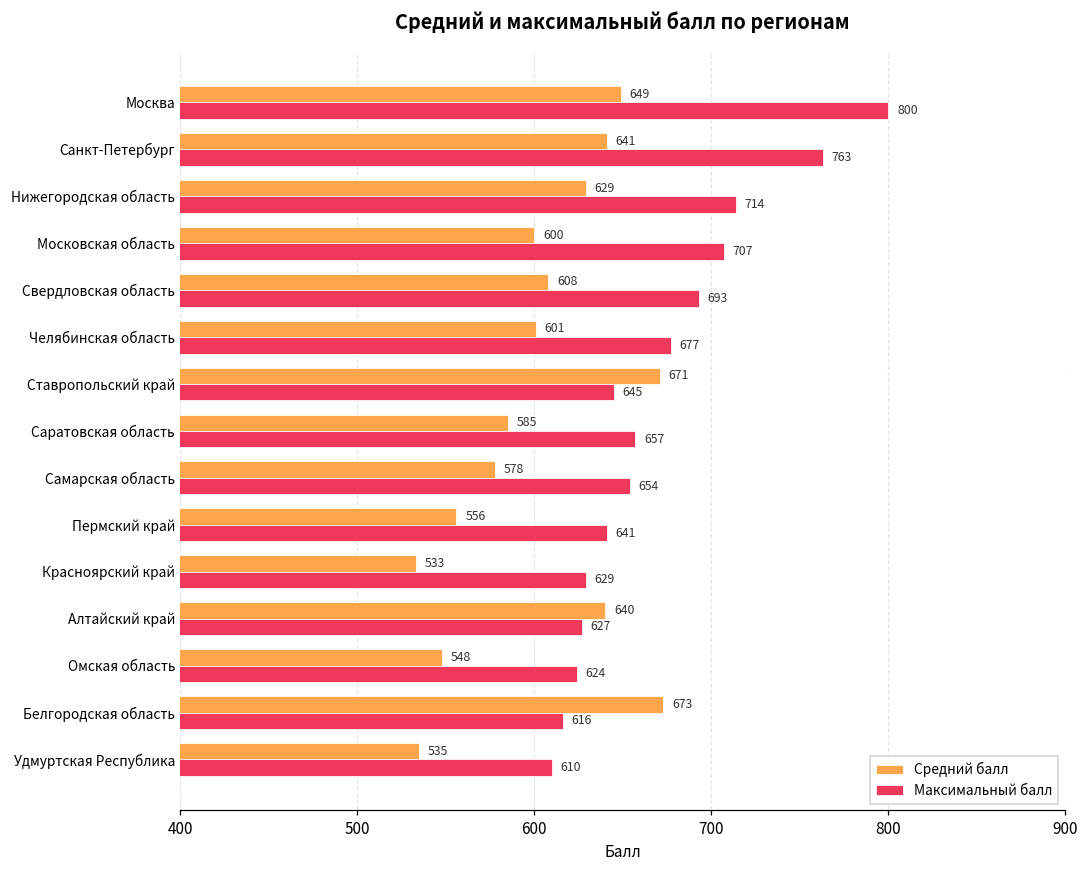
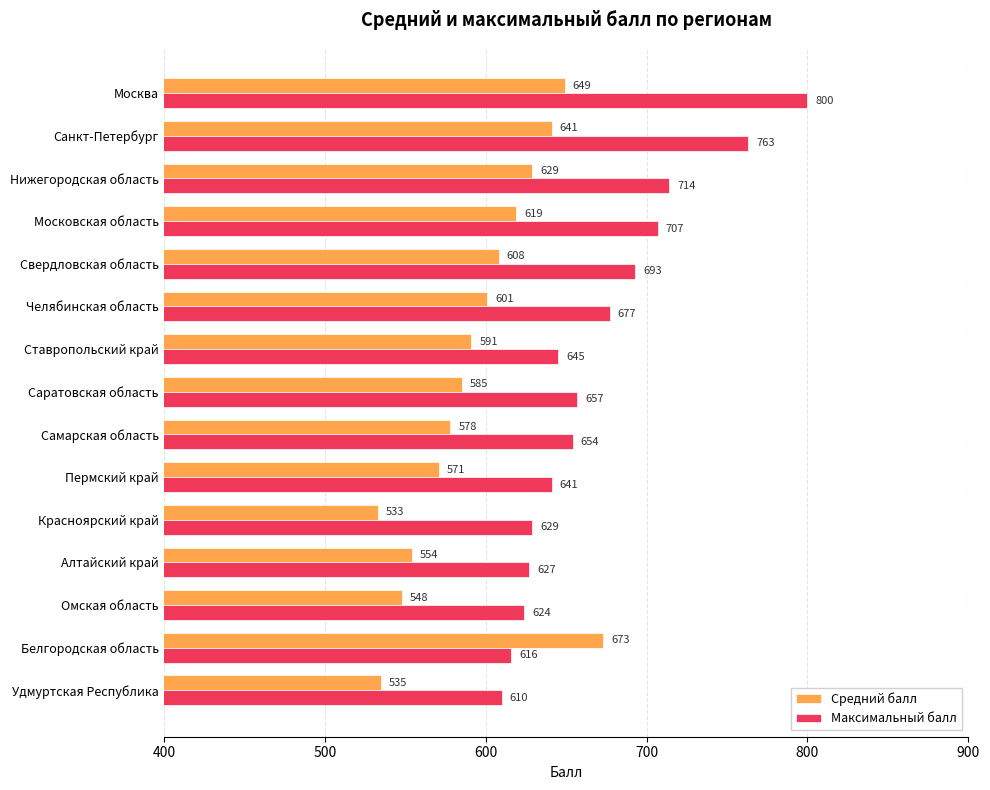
  {
    "Средний балл": {
      "Москва": 649,
      "Санкт-Петербург": 641,
      "Нижегородская область": 629,
-     "Московская область": 600,
+     "Московская область": 619,
      "Свердловская область": 608,
      "Челябинская область": 601,
-     "Ставропольский край": 671,
+     "Ставропольский край": 591,
      "Саратовская область": 585,
      "Самарская область": 578,
-     "Пермский край": 556,
+     "Пермский край": 571,
      "Красноярский край": 533,
-     "Алтайский край": 640,
+     "Алтайский край": 554,
      "Омская область": 548,
      "Белгородская область": 673,
      "Удмуртская Республика": 535
    },
    "Максимальный балл": {
      "Москва": 800,
      "Санкт-Петербург": 763,
      "Нижегородская область": 714,
      "Московская область": 707,
      "Свердловская область": 693,
      "Челябинская область": 677,
      "Ставропольский край": 645,
      "Саратовская область": 657,
      "Самарская область": 654,
      "Пермский край": 641,
      "Красноярский край": 629,
      "Алтайский край": 627,
      "Омская область": 624,
      "Белгородская область": 616,
      "Удмуртская Республика": 610
    }
  }
